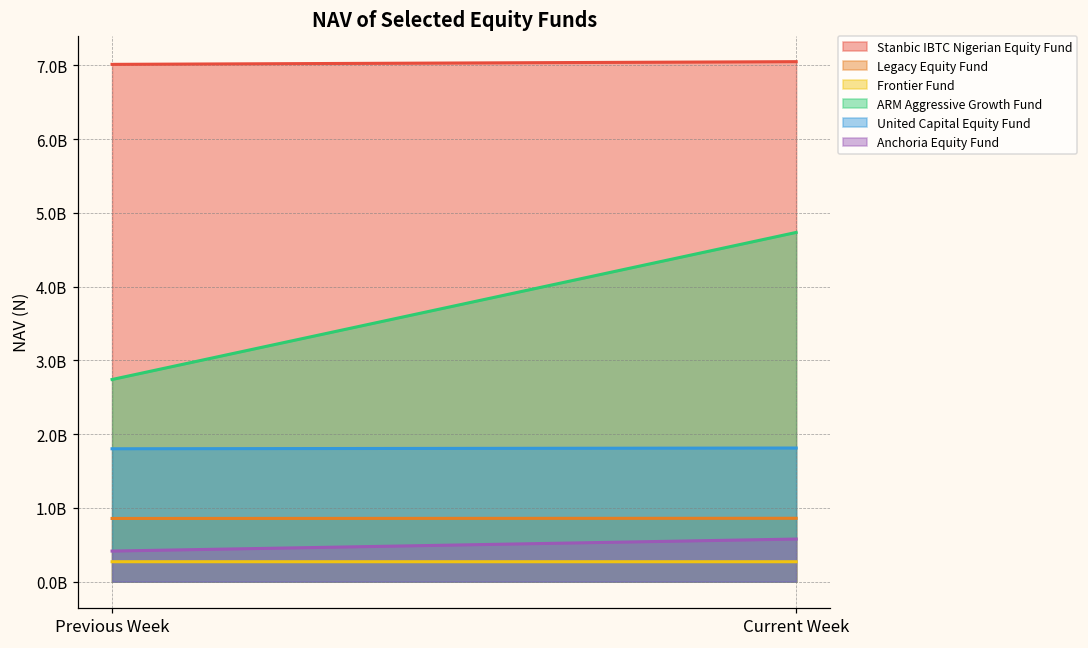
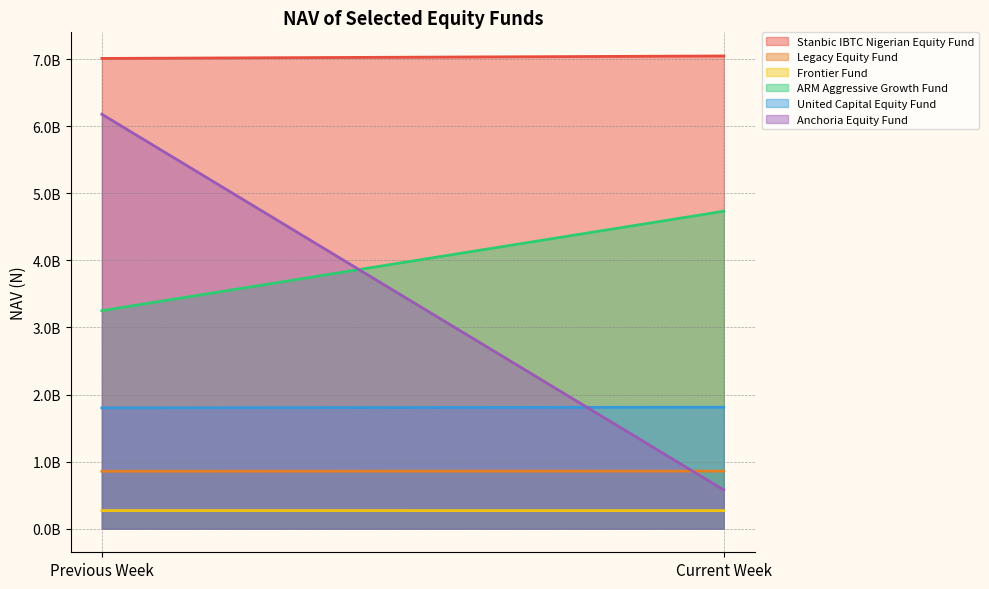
  {
    "ARM Aggressive Growth Fund": {
-     "Previous Week": 2700000000,
+     "Previous Week": 3300000000,
      "Current Week": 4700000000
    },
    "United Capital Equity Fund": {
      "Previous Week": 1800000000,
      "Current Week": 1800000000
    },
    "Anchoria Equity Fund": {
-     "Previous Week": 400000000,
+     "Previous Week": 6200000000,
      "Current Week": 600000000
    }
  }
